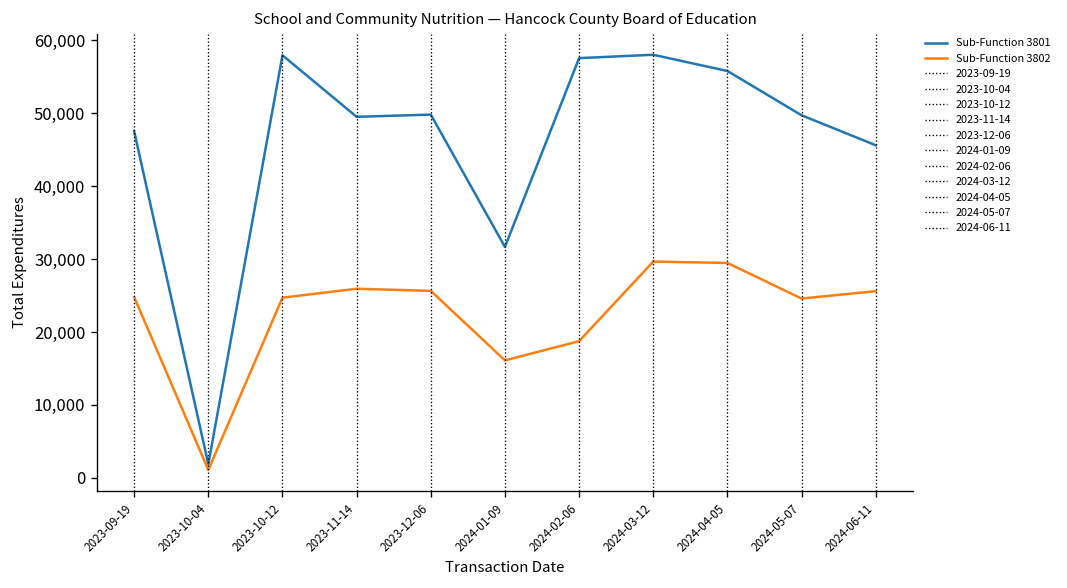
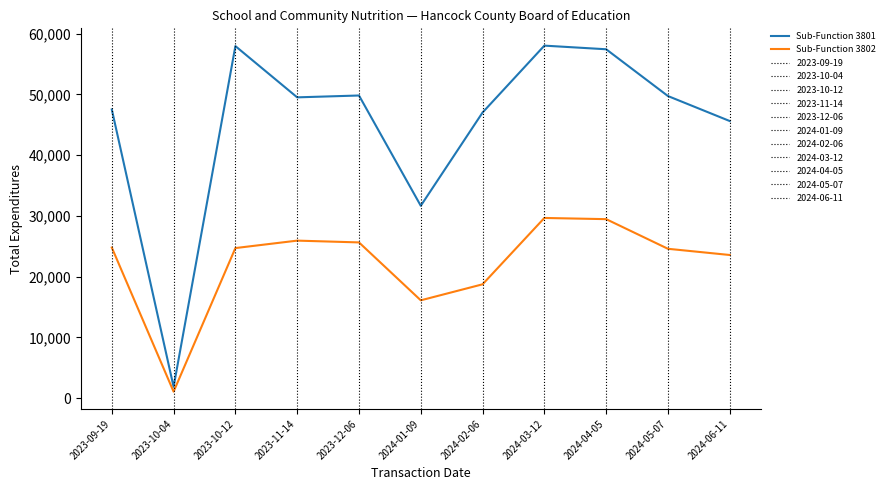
  {
    "Sub-Function 3801": {
      "2023-09-19": "48,000",
      "2023-10-04": "2,000",
      "2023-10-12": "58,000",
      "2023-11-14": "50,000",
      "2023-12-06": "50,000",
      "2024-01-09": "32,000",
-     "2024-02-06": "58,000",
+     "2024-02-06": "47,000",
      "2024-03-12": "58,000",
-     "2024-04-05": "56,000",
+     "2024-04-05": "57,000",
      "2024-05-07": "50,000",
      "2024-06-11": "46,000"
    },
    "Sub-Function 3802": {
      "2023-09-19": "25,000",
      "2023-10-04": "1,000",
      "2023-10-12": "25,000",
      "2023-11-14": "26,000",
      "2023-12-06": "26,000",
      "2024-01-09": "16,000",
      "2024-02-06": "19,000",
      "2024-03-12": "30,000",
      "2024-04-05": "29,000",
      "2024-05-07": "25,000",
-     "2024-06-11": "26,000"
+     "2024-06-11": "24,000"
    }
  }
